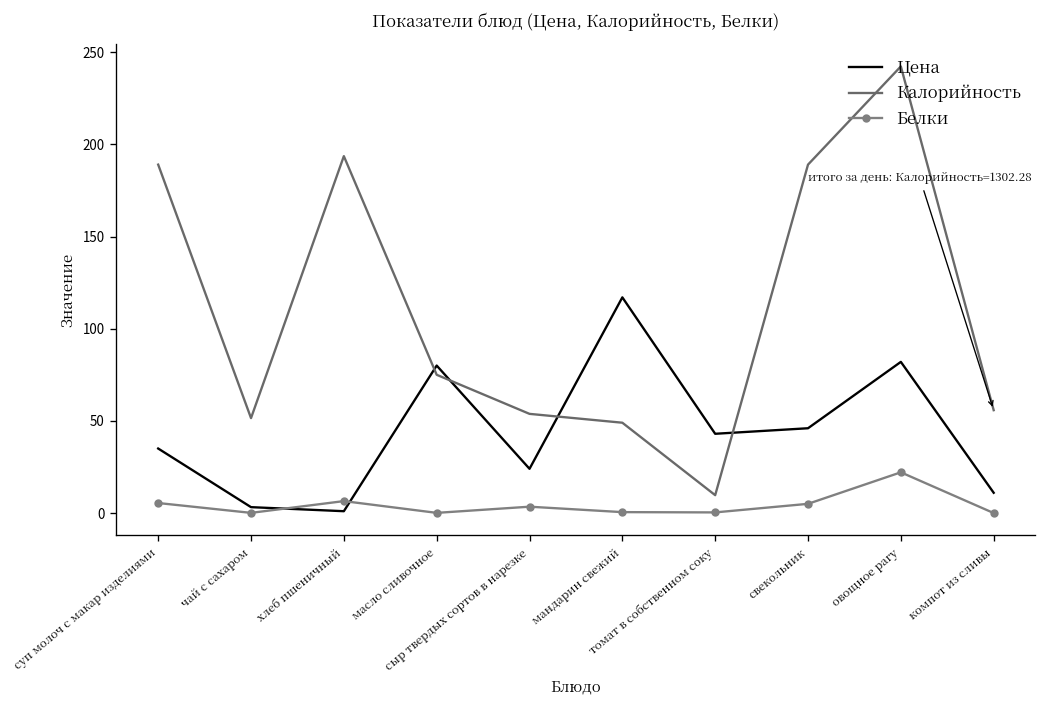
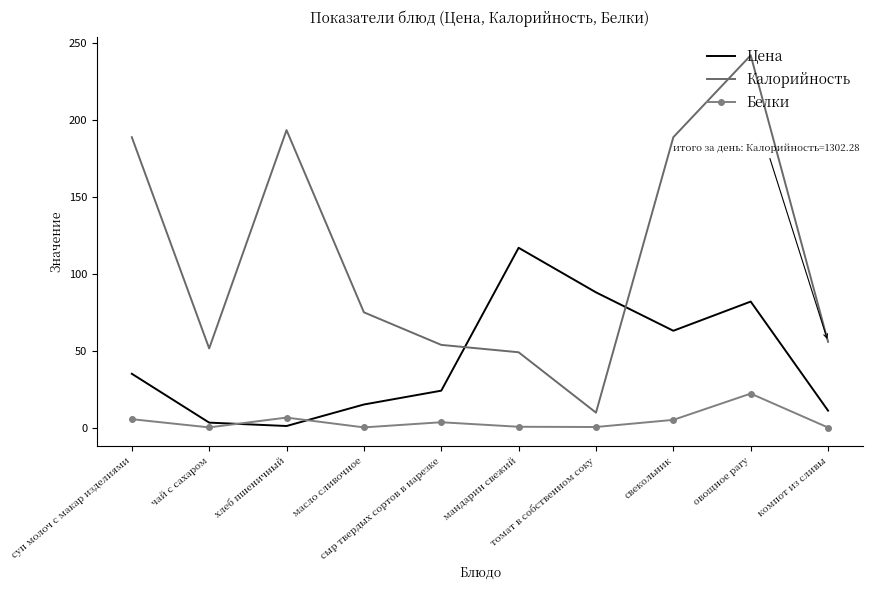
  {
    "Цена": {
      "суп молоч с макар изделиями": 35,
      "чай с сахаром": 3,
      "хлеб пшеничный": 1,
-     "масло сливочное": 80,
+     "масло сливочное": 15,
      "сыр твердых сортов в нарезке": 24,
      "мандарин свежий": 117,
-     "томат в собственном соку": 43,
-     "свекольник": 46,
+     "томат в собственном соку": 88,
+     "свекольник": 63,
      "компот из сливы": 11
    }
  }
